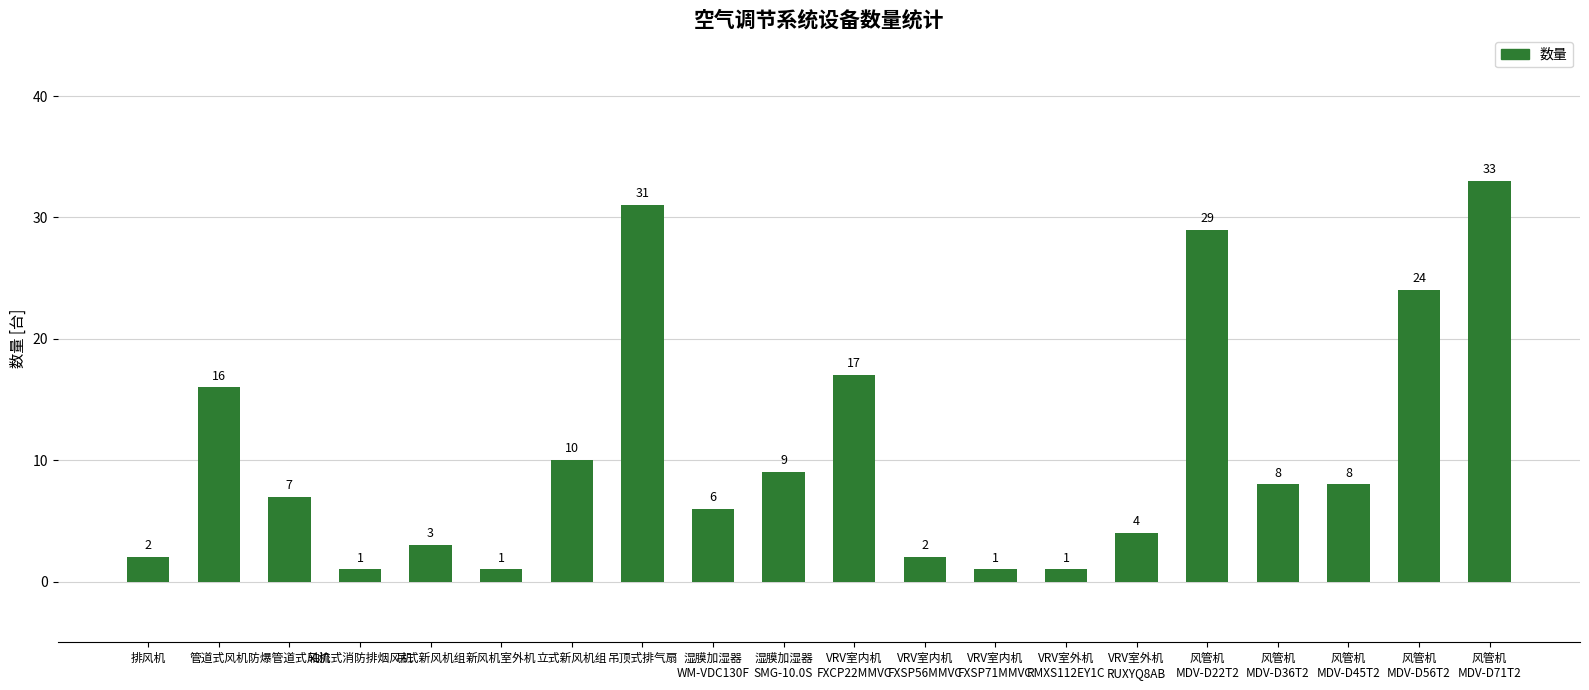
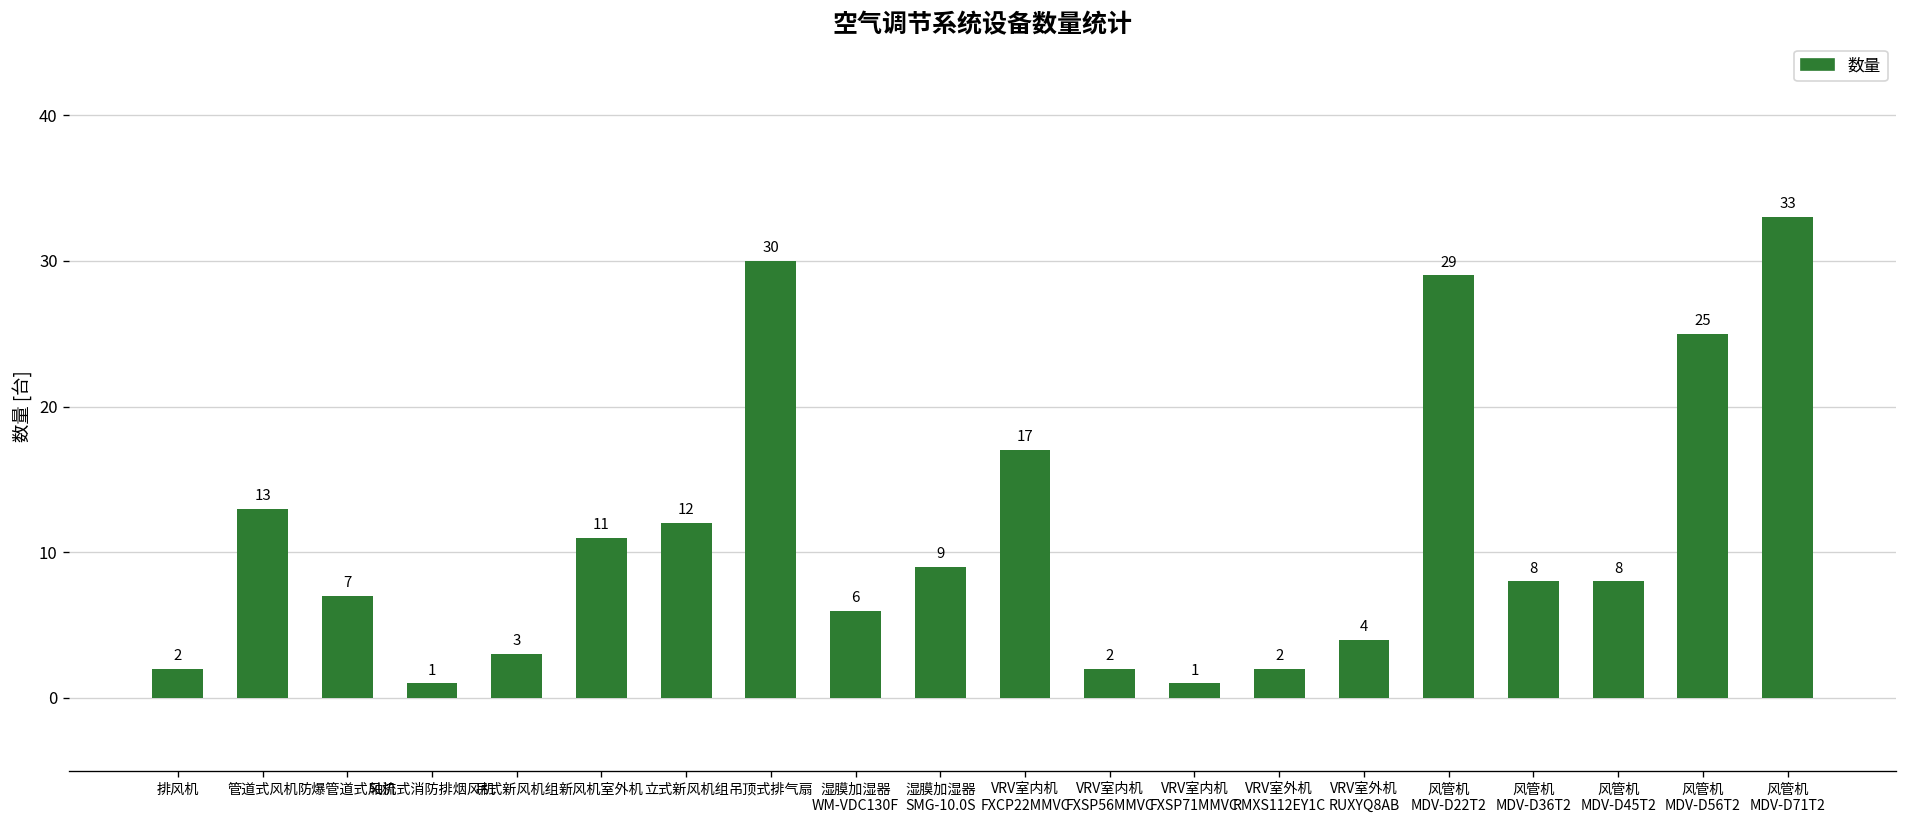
  {
    "排风机": 2,
-   "管道式风机": 16,
-   "新风机室外机": 1,
-   "立式新风机组": 10,
-   "吊顶式排气扇": 31,
+   "管道式风机": 13,
+   "新风机室外机": 11,
+   "立式新风机组": 12,
+   "吊顶式排气扇": 30,
    "湿膜加湿器 WM-VDC130F": 6,
    "湿膜加湿器 SMG-10.0S": 9,
    "VRV室内机 FXCP22MMVC": 17,
    "VRV室内机 FXSP56MMVC": 2,
    "VRV室内机 FXSP71MMVC": 1,
-   "VRV室外机 RMXS112EY1C": 1,
+   "VRV室外机 RMXS112EY1C": 2,
    "VRV室外机 RUXYQ8AB": 4,
    "风管机 MDV-D22T2": 29,
    "风管机 MDV-D36T2": 8,
    "风管机 MDV-D45T2": 8,
-   "风管机 MDV-D56T2": 24,
+   "风管机 MDV-D56T2": 25,
    "风管机 MDV-D71T2": 33
  }
